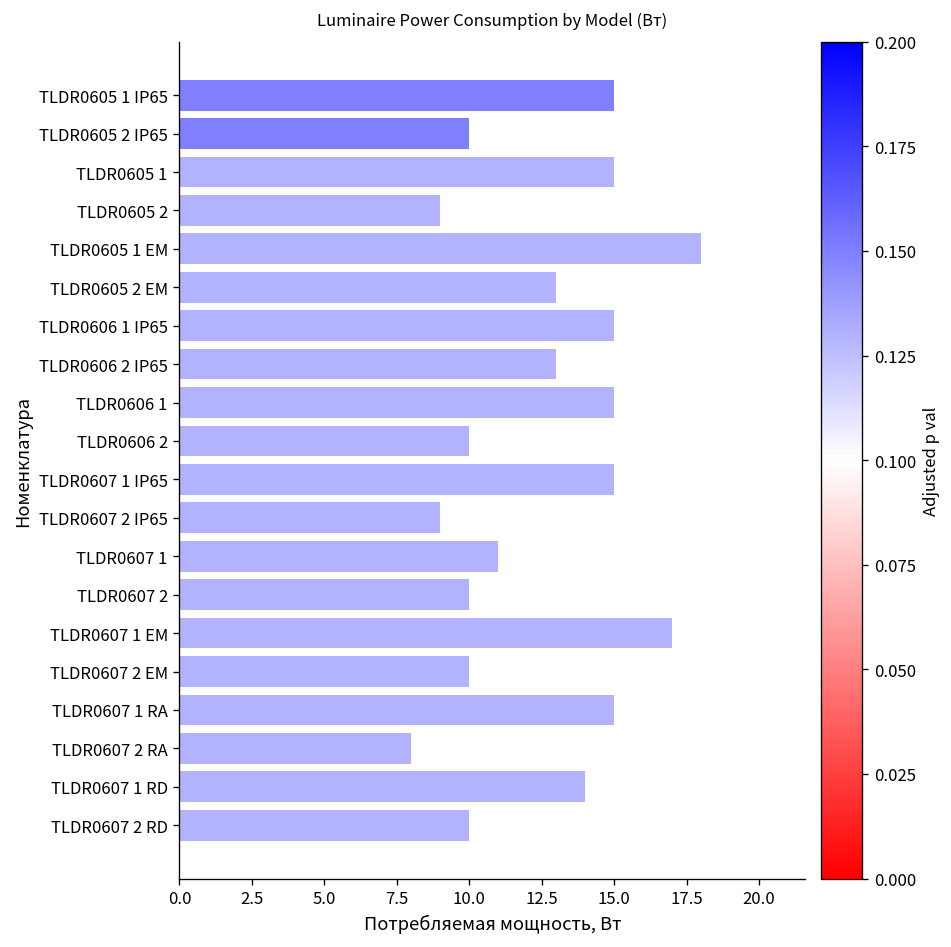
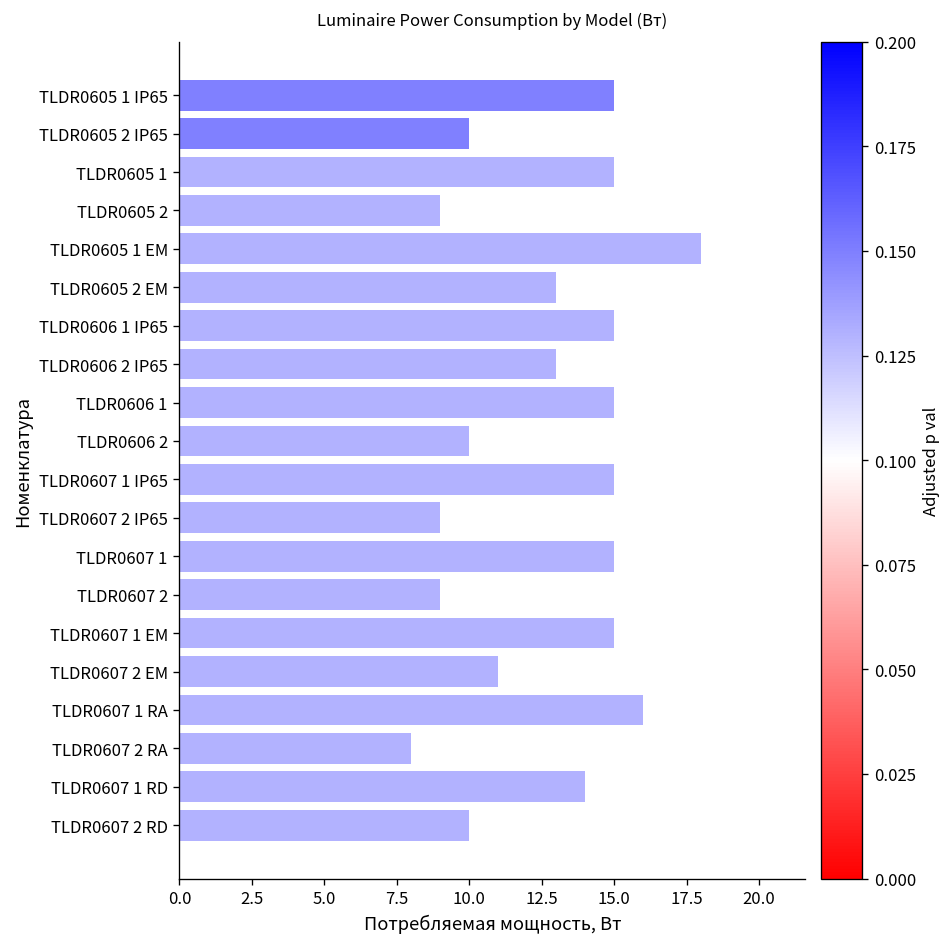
  {
    "TLDR0605 1 IP65": 15,
    "TLDR0605 2 IP65": 10,
    "TLDR0605 1": 15,
    "TLDR0605 2": 9,
    "TLDR0605 1 EM": 18,
    "TLDR0605 2 EM": 13,
    "TLDR0606 1 IP65": 15,
    "TLDR0606 2 IP65": 13,
    "TLDR0606 1": 15,
    "TLDR0606 2": 10,
    "TLDR0607 1 IP65": 15,
    "TLDR0607 2 IP65": 9,
-   "TLDR0607 1": 11,
-   "TLDR0607 2": 10,
-   "TLDR0607 1 EM": 17,
-   "TLDR0607 2 EM": 10,
-   "TLDR0607 1 RA": 15,
+   "TLDR0607 1": 15,
+   "TLDR0607 2": 9,
+   "TLDR0607 1 EM": 15,
+   "TLDR0607 2 EM": 11,
+   "TLDR0607 1 RA": 16,
    "TLDR0607 2 RA": 8,
    "TLDR0607 1 RD": 14,
    "TLDR0607 2 RD": 10
  }
